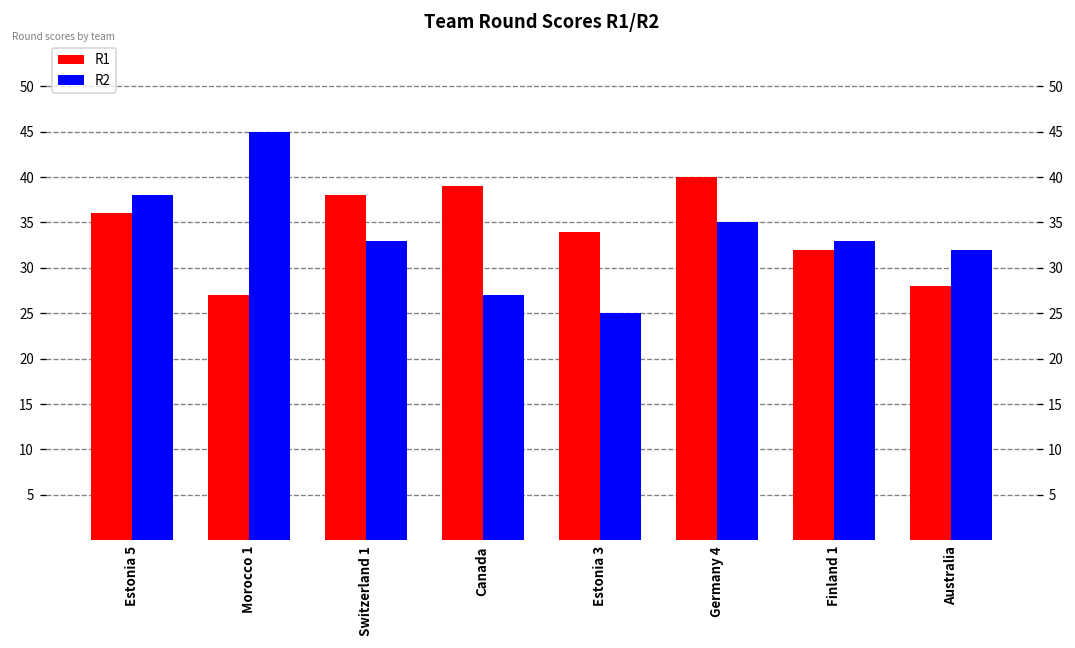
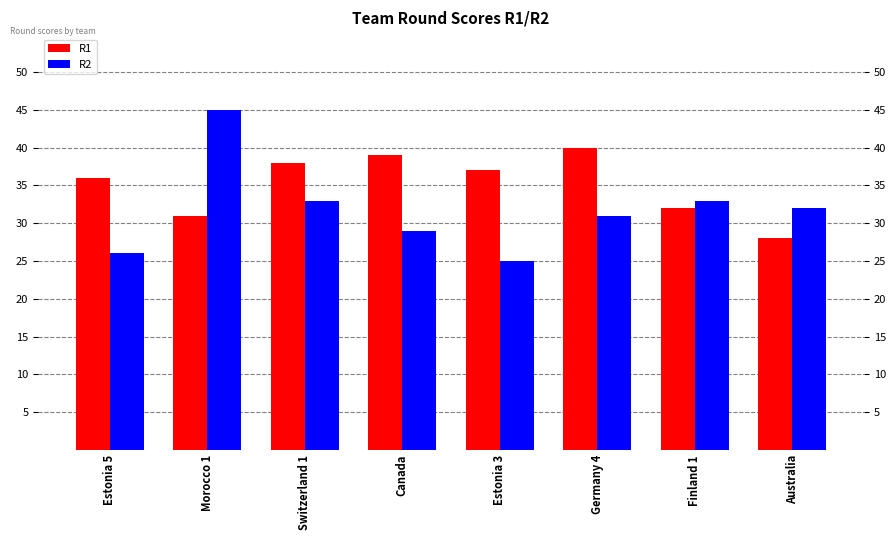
  {
    "R1": {
      "Estonia 5": 36,
-     "Morocco 1": 27,
+     "Morocco 1": 31,
      "Switzerland 1": 38,
      "Canada": 39,
-     "Estonia 3": 34,
+     "Estonia 3": 37,
      "Germany 4": 40,
      "Finland 1": 32,
      "Australia": 28
    },
    "R2": {
-     "Estonia 5": 38,
+     "Estonia 5": 26,
      "Morocco 1": 45,
      "Switzerland 1": 33,
-     "Canada": 27,
+     "Canada": 29,
      "Estonia 3": 25,
-     "Germany 4": 35,
+     "Germany 4": 31,
      "Finland 1": 33,
      "Australia": 32
    }
  }
